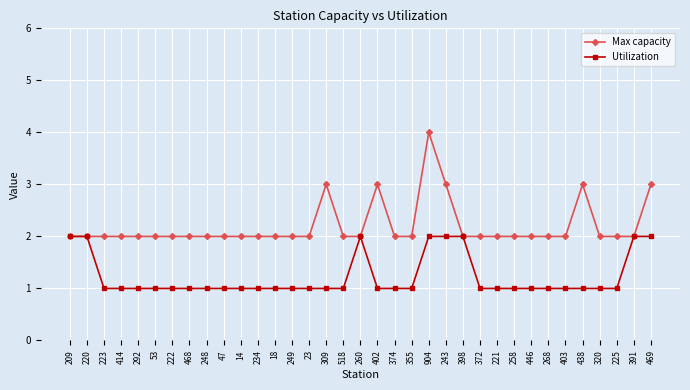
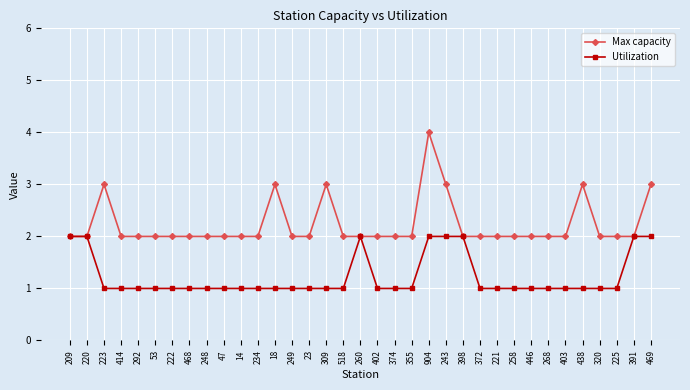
  {
    "Max capacity": {
-     "223": 2,
+     "223": 3,
      "414": 2,
      "292": 2,
      "53": 2,
      "222": 2,
      "468": 2,
      "248": 2,
      "47": 2,
      "14": 2,
      "234": 2,
-     "18": 2,
+     "18": 3,
      "249": 2,
      "23": 2,
      "309": 3,
      "518": 2,
-     "402": 3,
+     "402": 2,
      "374": 2,
      "355": 2,
      "904": 4,
      "243": 3,
      "372": 2,
      "221": 2,
      "258": 2,
      "446": 2,
      "268": 2,
      "403": 2,
      "438": 3,
      "320": 2,
      "225": 2,
      "469": 3
    },
    "Utilization": {
      "223": 1,
      "414": 1,
      "292": 1,
      "53": 1,
      "222": 1,
      "468": 1,
      "248": 1,
      "47": 1,
      "14": 1,
      "234": 1,
      "18": 1,
      "249": 1,
      "23": 1,
      "309": 1,
      "518": 1,
      "402": 1,
      "374": 1,
      "355": 1,
      "904": 2,
      "243": 2,
      "372": 1,
      "221": 1,
      "258": 1,
      "446": 1,
      "268": 1,
      "403": 1,
      "438": 1,
      "320": 1,
      "225": 1,
      "469": 2
    }
  }
